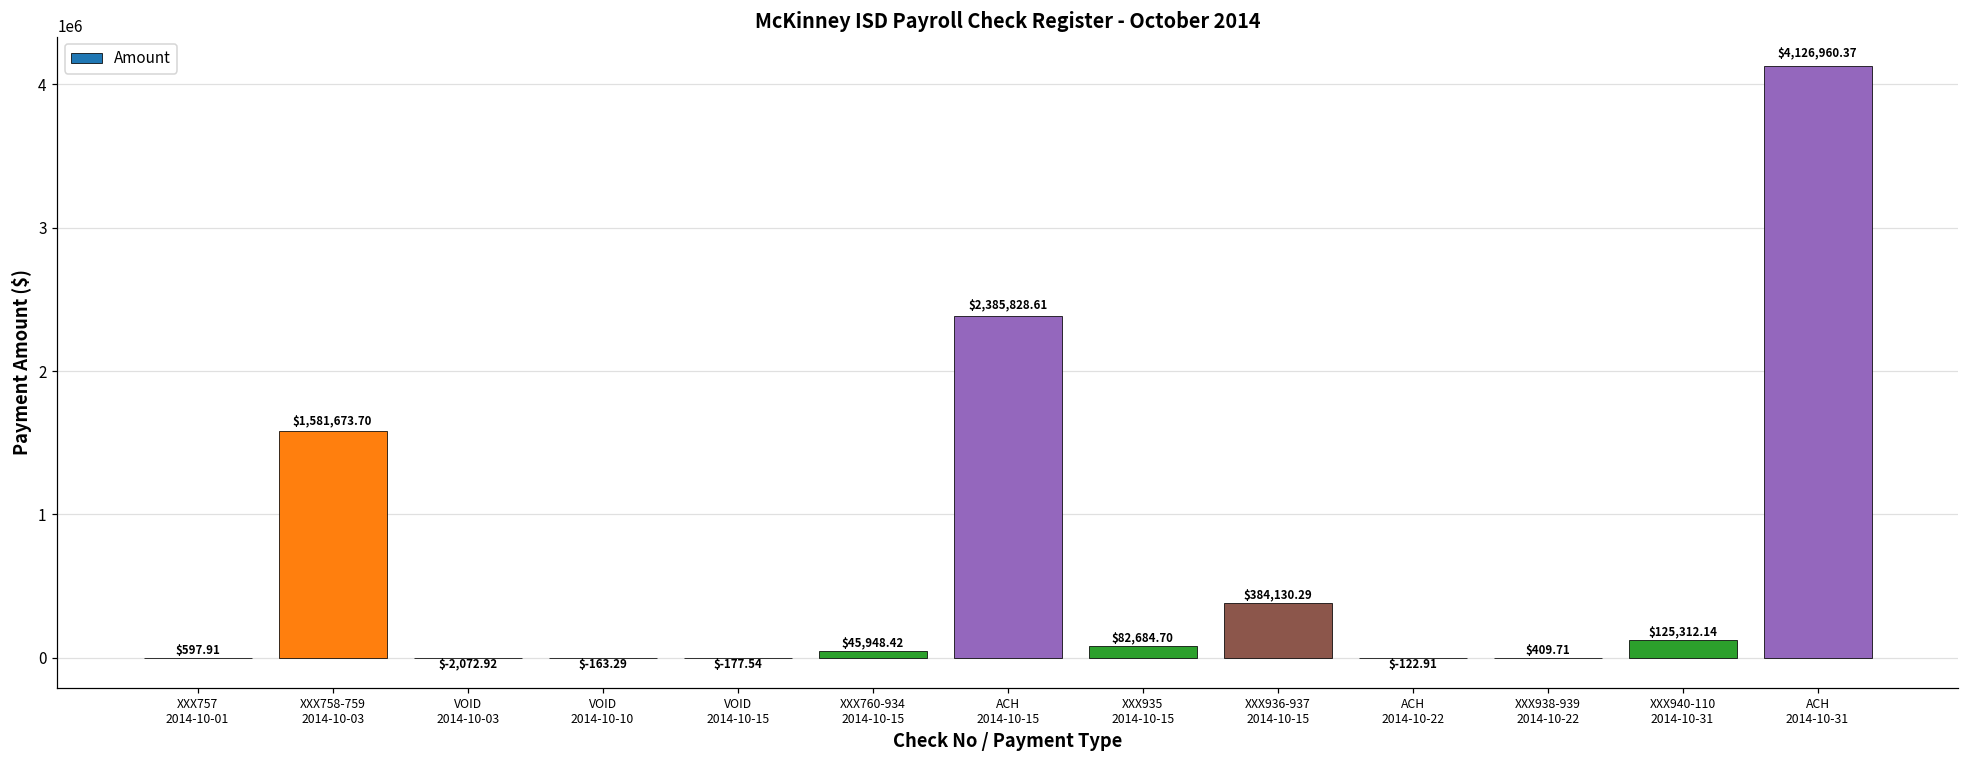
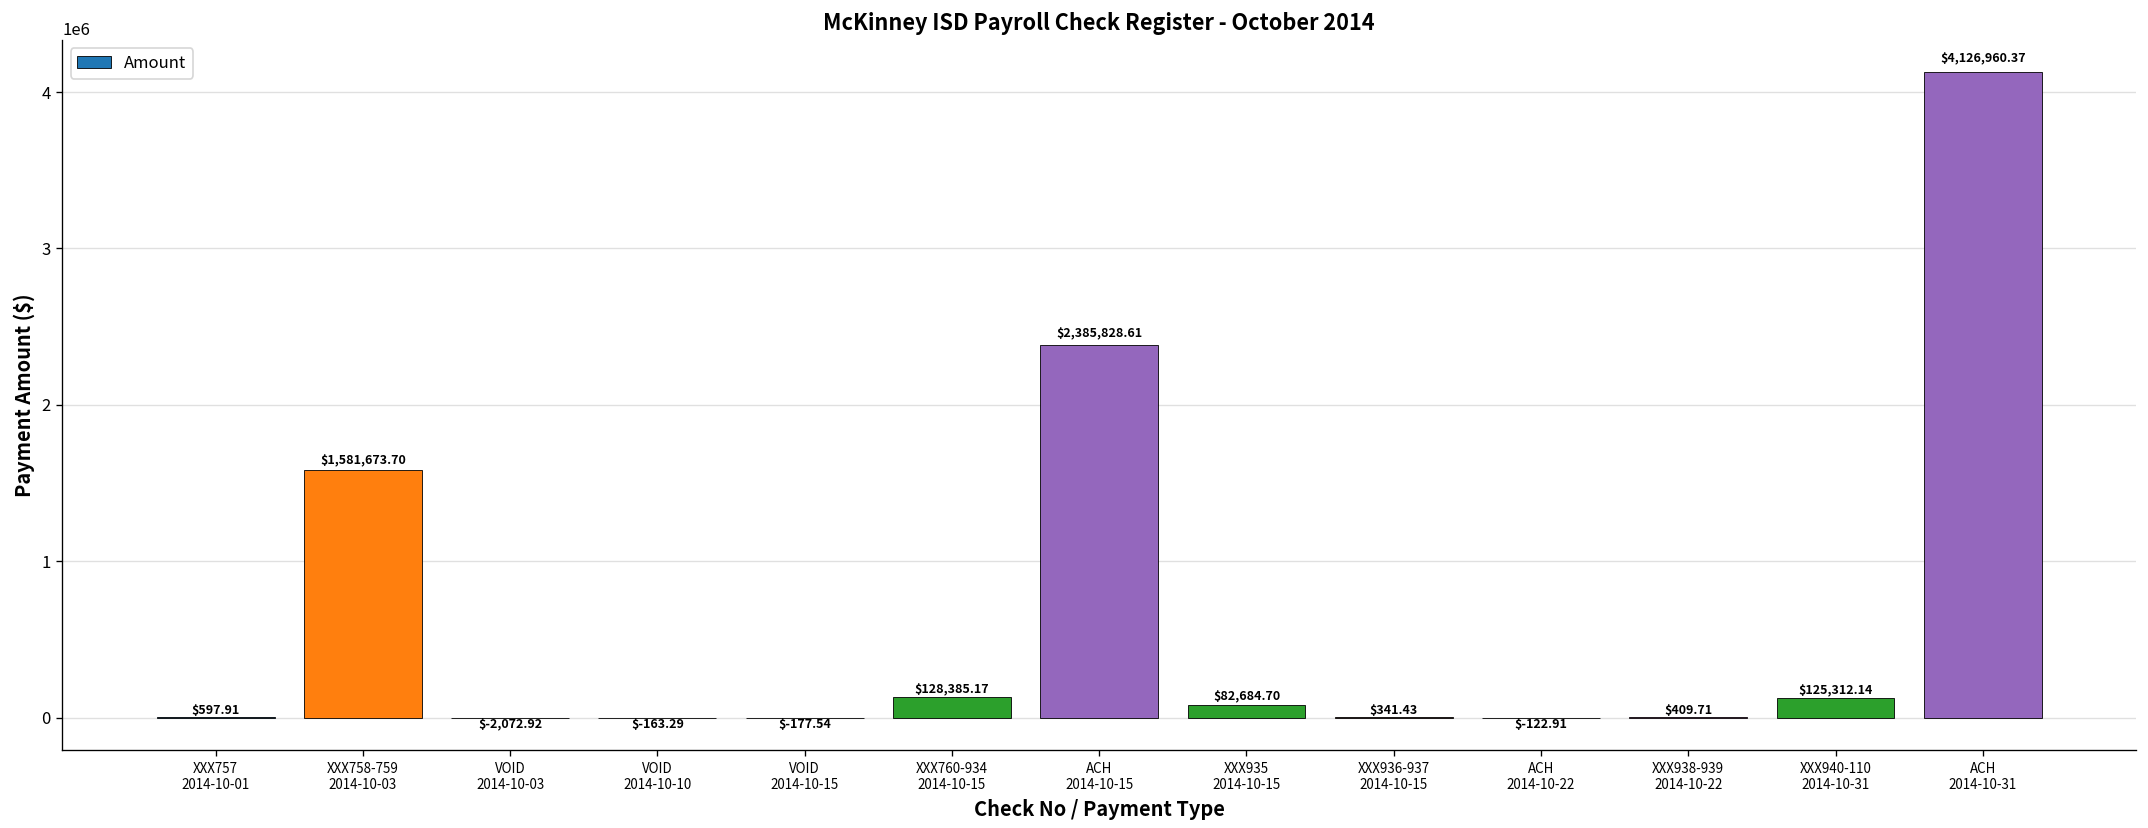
  {
    "XXX757 2014-10-01": "$597.91",
    "XXX758-759 2014-10-03": "$1,581,673.70",
    "VOID 2014-10-03": "$-2,072.92",
    "VOID 2014-10-10": "$-163.29",
    "VOID 2014-10-15": "$-177.54",
-   "XXX760-934 2014-10-15": "$45,948.42",
+   "XXX760-934 2014-10-15": "$128,385.17",
    "ACH 2014-10-15": "$2,385,828.61",
    "XXX935 2014-10-15": "$82,684.70",
-   "XXX936-937 2014-10-15": "$384,130.29",
+   "XXX936-937 2014-10-15": "$341.43",
    "ACH 2014-10-22": "$-122.91",
    "XXX938-939 2014-10-22": "$409.71",
    "XXX940-110 2014-10-31": "$125,312.14",
    "ACH 2014-10-31": "$4,126,960.37"
  }
